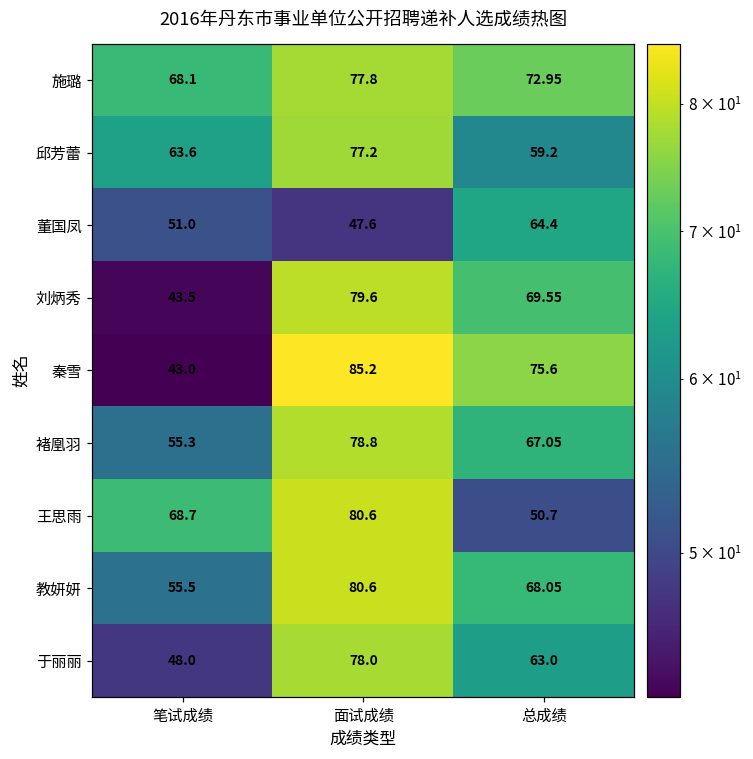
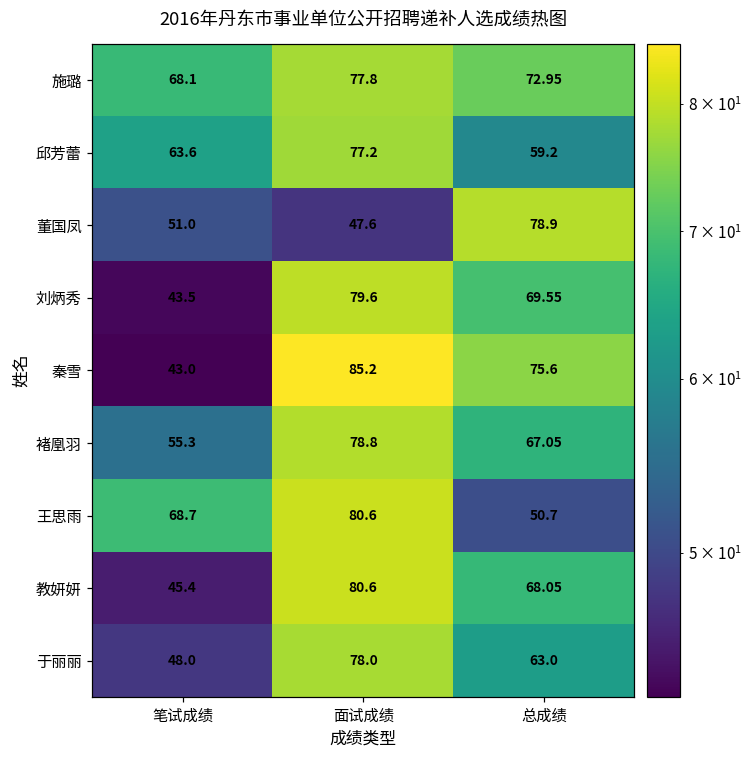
  {
    "施璐": {
      "笔试成绩": 68.1,
      "面试成绩": 77.8,
      "总成绩": 72.95
    },
    "邱芳蕾": {
      "笔试成绩": 63.6,
      "面试成绩": 77.2,
      "总成绩": 59.2
    },
    "董国凤": {
      "笔试成绩": 51.0,
      "面试成绩": 47.6,
-     "总成绩": 64.4
+     "总成绩": 78.9
    },
    "刘炳秀": {
      "笔试成绩": 43.5,
      "面试成绩": 79.6,
      "总成绩": 69.55
    },
    "秦雪": {
      "笔试成绩": 43.0,
      "面试成绩": 85.2,
      "总成绩": 75.6
    },
    "褚凰羽": {
      "笔试成绩": 55.3,
      "面试成绩": 78.8,
      "总成绩": 67.05
    },
    "王思雨": {
      "笔试成绩": 68.7,
      "面试成绩": 80.6,
      "总成绩": 50.7
    },
    "教妍妍": {
-     "笔试成绩": 55.5,
+     "笔试成绩": 45.4,
      "面试成绩": 80.6,
      "总成绩": 68.05
    },
    "于丽丽": {
      "笔试成绩": 48.0,
      "面试成绩": 78.0,
      "总成绩": 63.0
    }
  }
